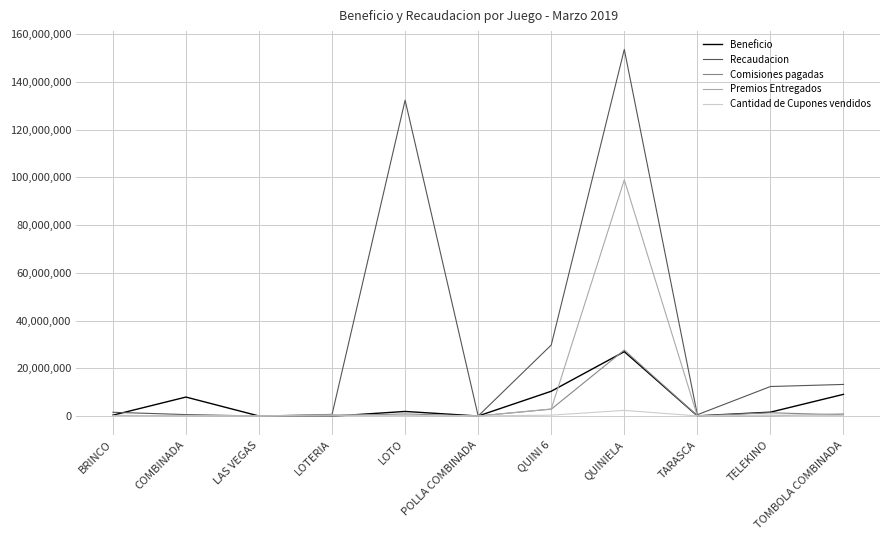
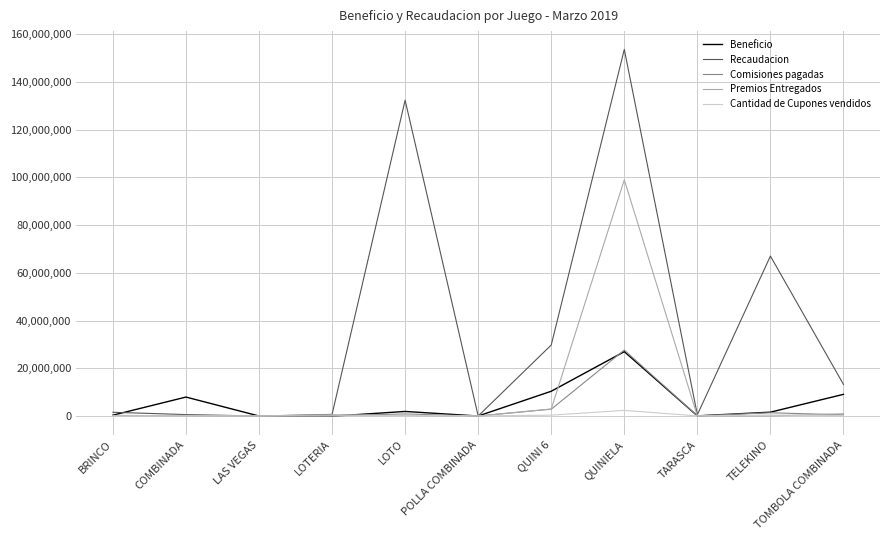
  {
    "Beneficio": {
      "COMBINADA": "8,000,000",
      "QUINI 6": "10,000,000",
      "TOMBOLA COMBINADA": "9,000,000"
    },
    "Recaudacion": {
      "BRINCO": "2,000,000",
      "LOTO": "132,000,000",
      "QUINI 6": "30,000,000",
      "QUINIELA": "154,000,000",
-     "TELEKINO": "12,000,000",
+     "TELEKINO": "67,000,000",
      "TOMBOLA COMBINADA": "13,000,000"
    }
  }
